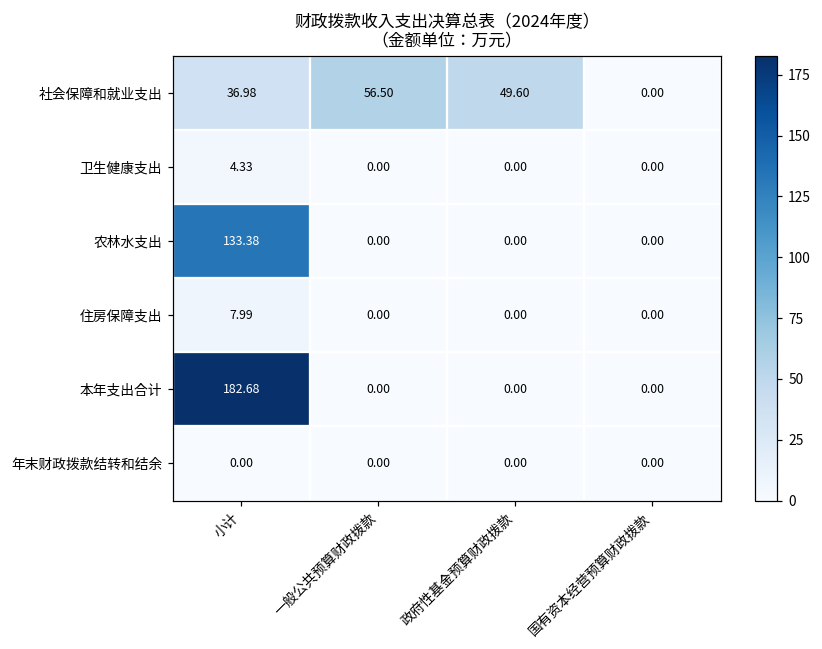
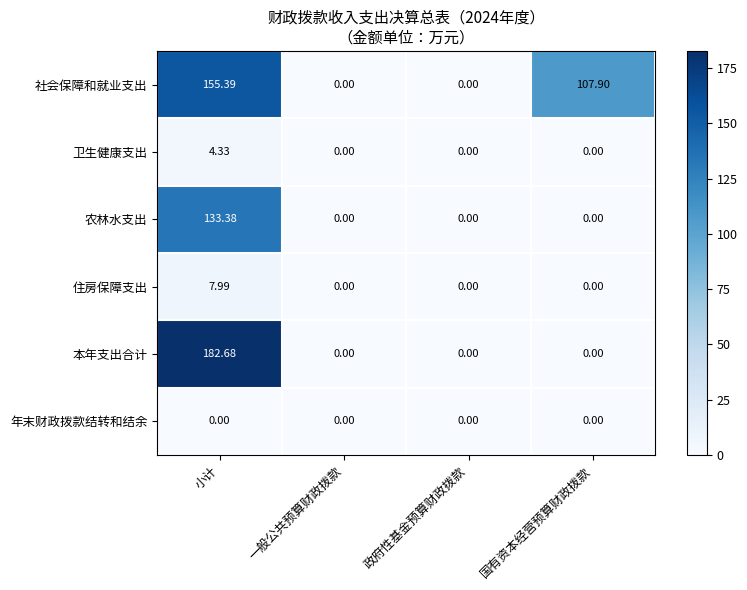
  {
    "社会保障和就业支出": {
-     "小计": 36.98,
-     "一般公共预算财政拨款": 56.50,
-     "政府性基金预算财政拨款": 49.60,
-     "国有资本经营预算财政拨款": 0.00
+     "小计": 155.39,
+     "一般公共预算财政拨款": 0.00,
+     "政府性基金预算财政拨款": 0.00,
+     "国有资本经营预算财政拨款": 107.90
    },
    "卫生健康支出": {
      "小计": 4.33,
      "一般公共预算财政拨款": 0.00,
      "政府性基金预算财政拨款": 0.00,
      "国有资本经营预算财政拨款": 0.00
    },
    "农林水支出": {
      "小计": 133.38,
      "一般公共预算财政拨款": 0.00,
      "政府性基金预算财政拨款": 0.00,
      "国有资本经营预算财政拨款": 0.00
    },
    "住房保障支出": {
      "小计": 7.99,
      "一般公共预算财政拨款": 0.00,
      "政府性基金预算财政拨款": 0.00,
      "国有资本经营预算财政拨款": 0.00
    },
    "本年支出合计": {
      "小计": 182.68,
      "一般公共预算财政拨款": 0.00,
      "政府性基金预算财政拨款": 0.00,
      "国有资本经营预算财政拨款": 0.00
    },
    "年末财政拨款结转和结余": {
      "小计": 0.00,
      "一般公共预算财政拨款": 0.00,
      "政府性基金预算财政拨款": 0.00,
      "国有资本经营预算财政拨款": 0.00
    }
  }
